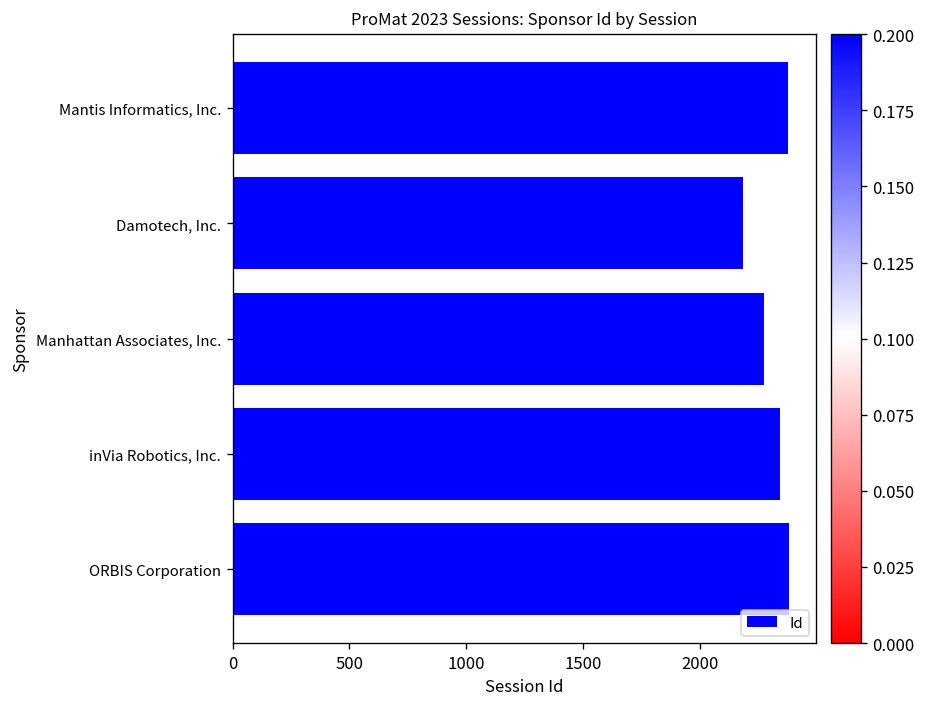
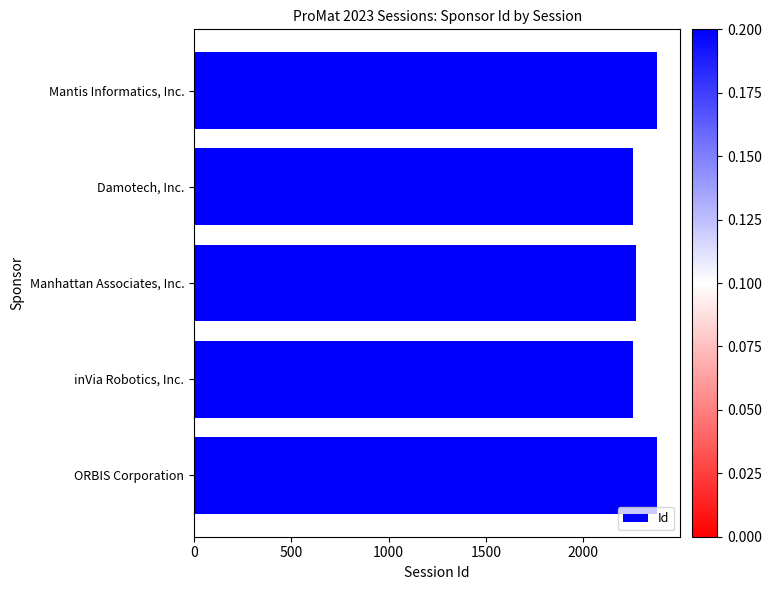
  {
    "Mantis Informatics, Inc.": 2380,
-   "Damotech, Inc.": 2180,
+   "Damotech, Inc.": 2260,
    "Manhattan Associates, Inc.": 2270,
-   "inVia Robotics, Inc.": 2340,
+   "inVia Robotics, Inc.": 2260,
    "ORBIS Corporation": 2380
  }
